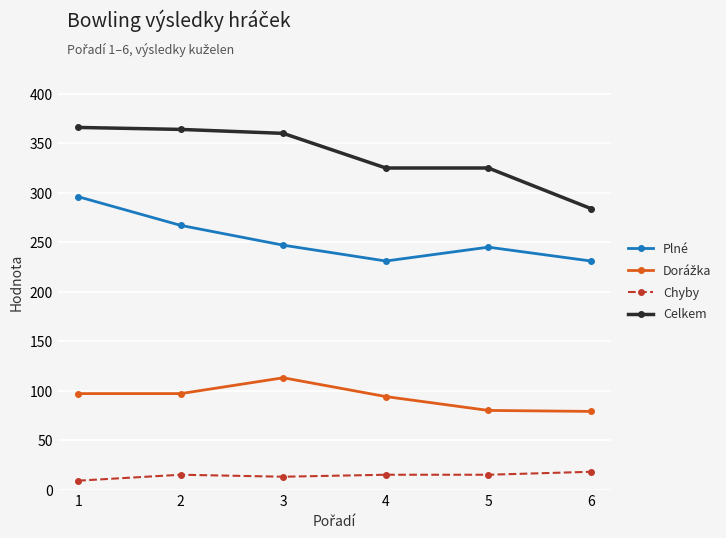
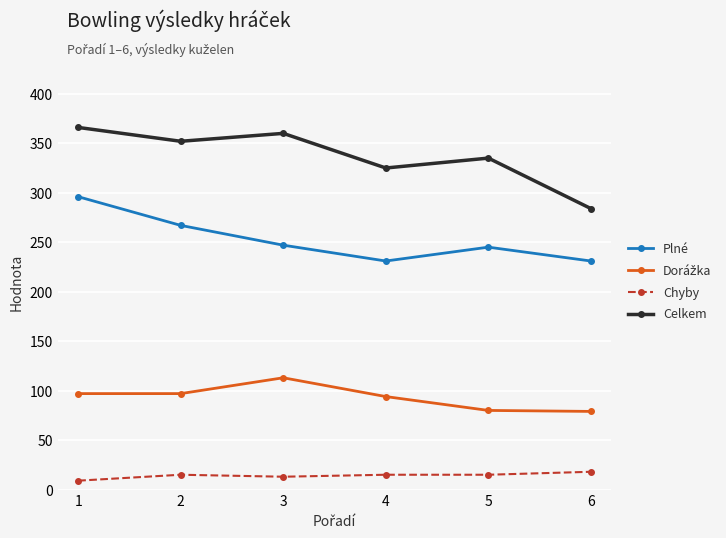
  {
    "Plné": {
      "1": 300,
      "2": 270,
      "3": 250,
      "4": 230,
      "5": 250,
      "6": 230
    },
    "Celkem": {
      "1": 370,
-     "2": 360,
+     "2": 350,
      "3": 360,
      "4": 330,
-     "5": 330,
+     "5": 340,
      "6": 280
    }
  }
